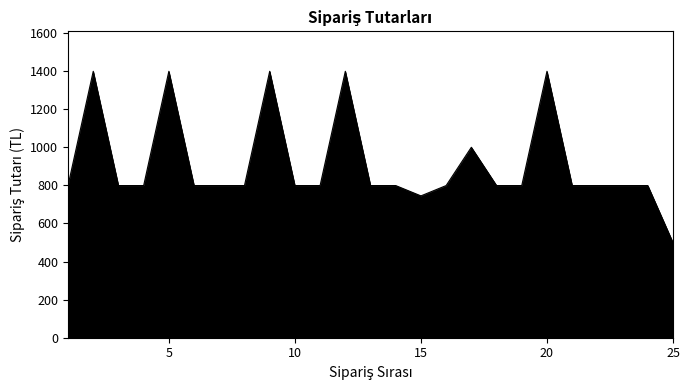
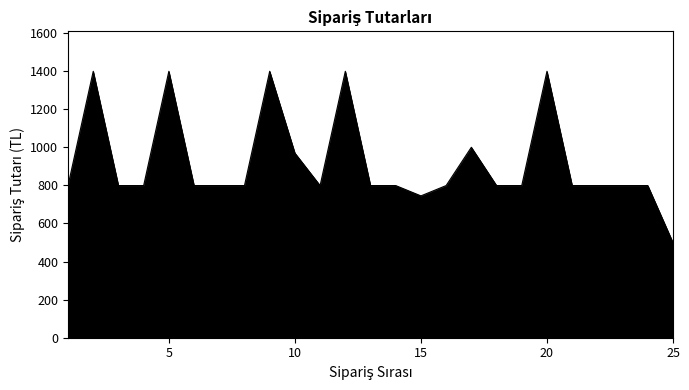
  {
    "5": 1400,
-   "10": 800,
+   "10": 970,
    "15": 740,
    "20": 1400,
    "25": 500
  }
